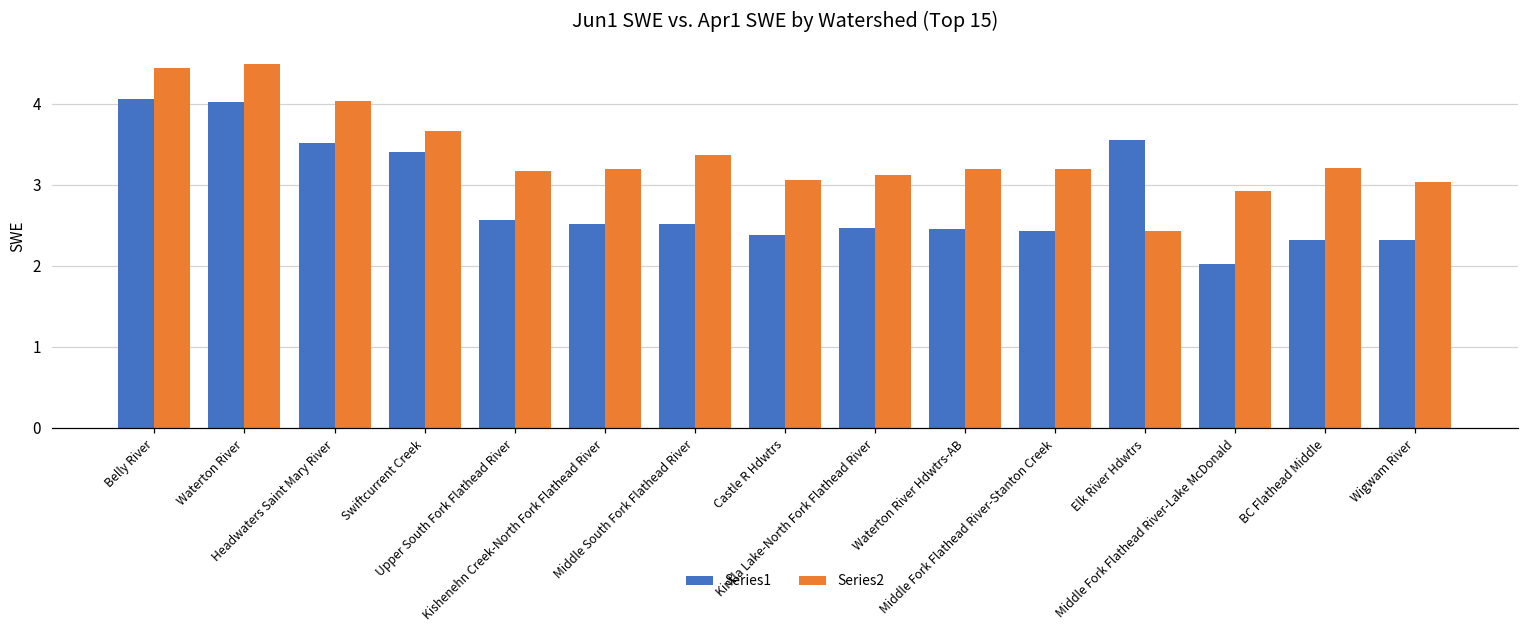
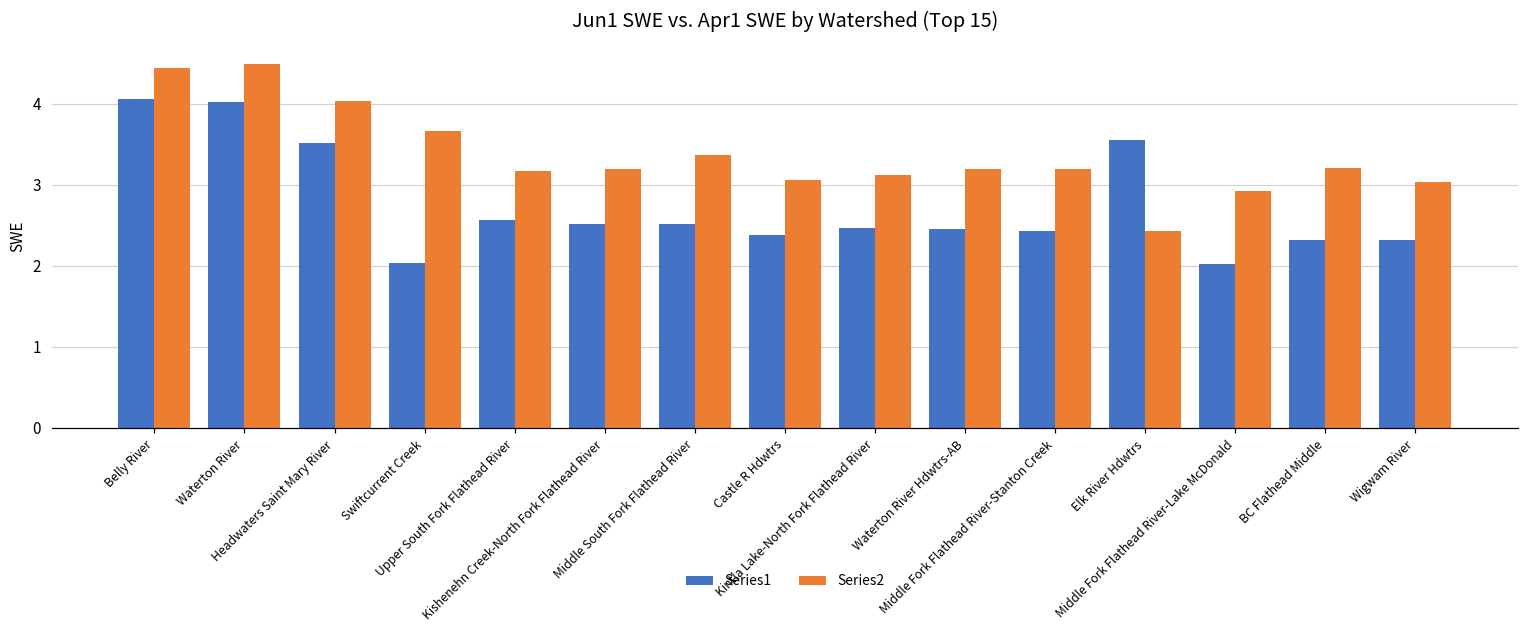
  {
    "Series1": {
      "Belly River": 4.1,
      "Waterton River": 4.0,
      "Headwaters Saint Mary River": 3.5,
-     "Swiftcurrent Creek": 3.4,
+     "Swiftcurrent Creek": 2.0,
      "Upper South Fork Flathead River": 2.6,
      "Kishenehn Creek-North Fork Flathead River": 2.5,
      "Middle South Fork Flathead River": 2.5,
      "Castle R Hdwtrs": 2.4,
      "Kintla Lake-North Fork Flathead River": 2.5,
      "Waterton River Hdwtrs-AB": 2.5,
      "Middle Fork Flathead River-Stanton Creek": 2.4,
      "Elk River Hdwtrs": 3.5,
      "Middle Fork Flathead River-Lake McDonald": 2.0,
      "BC Flathead Middle": 2.3,
      "Wigwam River": 2.3
    },
    "Series2": {
      "Belly River": 4.4,
      "Waterton River": 4.5,
      "Headwaters Saint Mary River": 4.0,
      "Swiftcurrent Creek": 3.7,
      "Upper South Fork Flathead River": 3.2,
      "Kishenehn Creek-North Fork Flathead River": 3.2,
      "Middle South Fork Flathead River": 3.4,
      "Castle R Hdwtrs": 3.1,
      "Kintla Lake-North Fork Flathead River": 3.1,
      "Waterton River Hdwtrs-AB": 3.2,
      "Middle Fork Flathead River-Stanton Creek": 3.2,
      "Elk River Hdwtrs": 2.4,
      "Middle Fork Flathead River-Lake McDonald": 2.9,
      "BC Flathead Middle": 3.2,
      "Wigwam River": 3.0
    }
  }
